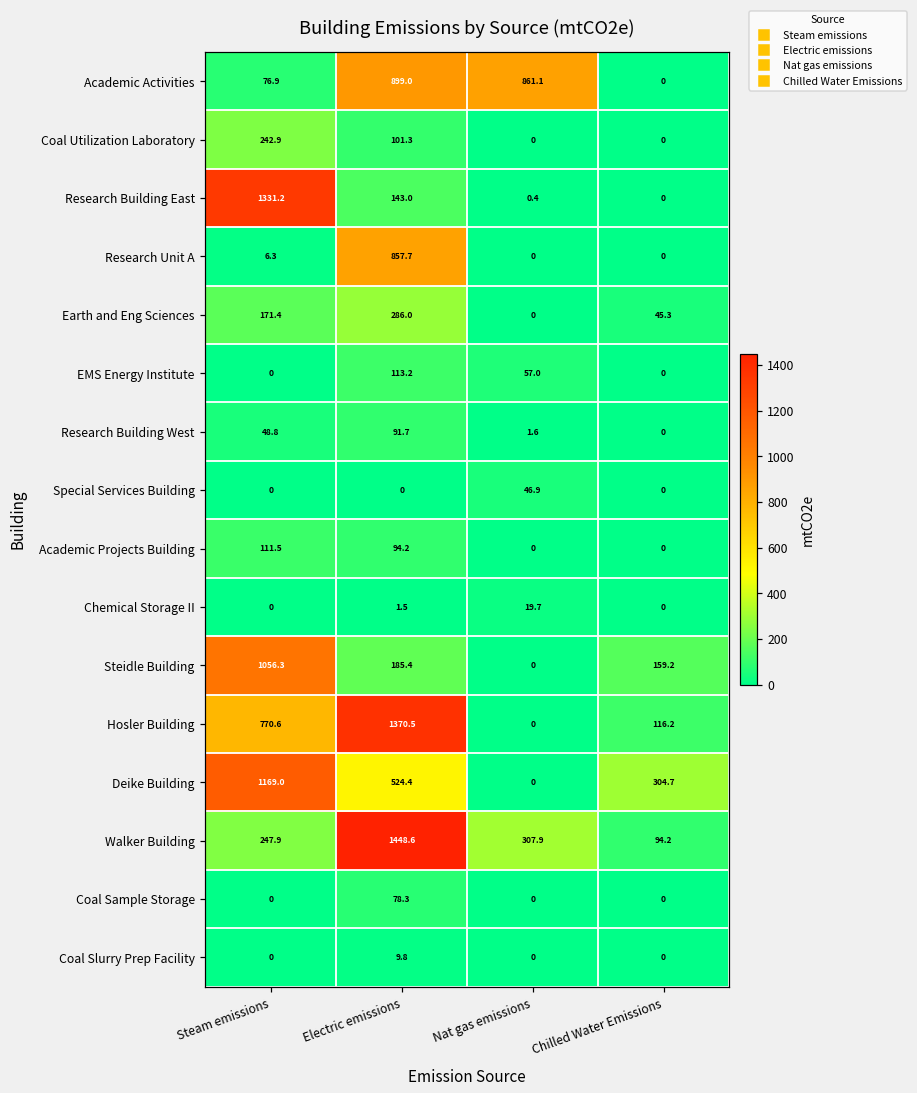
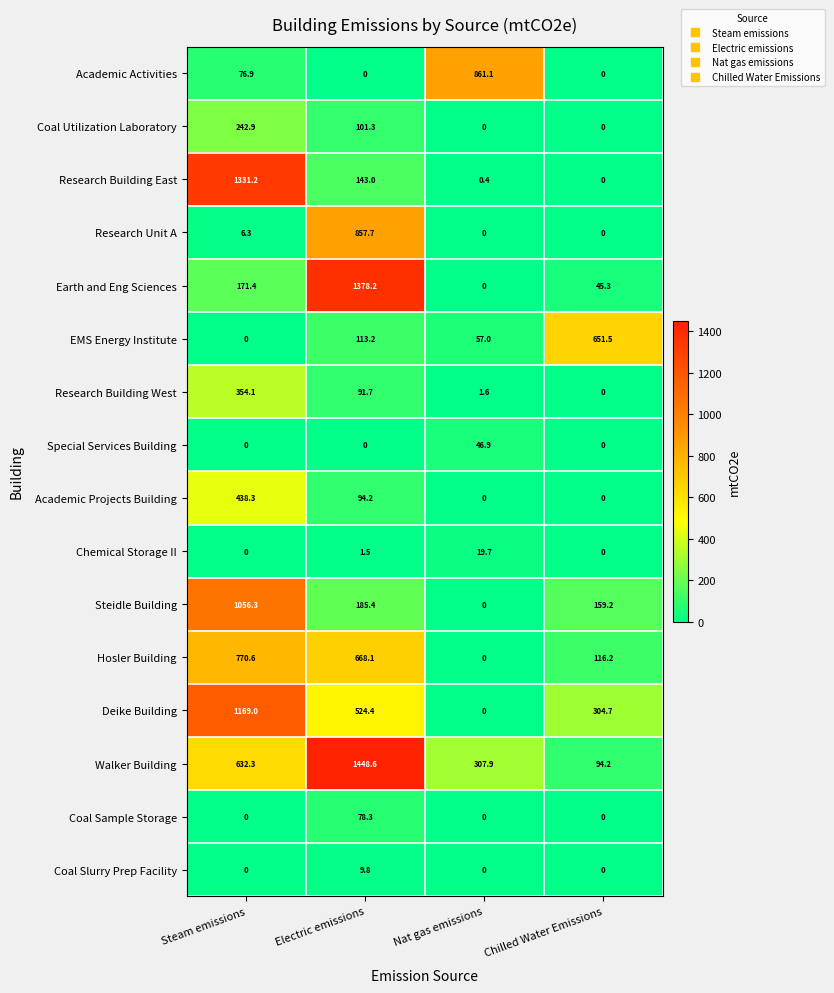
  {
    "Academic Activities": {
      "Steam emissions": 76.9,
-     "Electric emissions": 899.0,
+     "Electric emissions": 0,
      "Nat gas emissions": 861.1,
      "Chilled Water Emissions": 0
    },
    "Coal Utilization Laboratory": {
      "Steam emissions": 242.9,
      "Electric emissions": 101.3,
      "Nat gas emissions": 0,
      "Chilled Water Emissions": 0
    },
    "Research Building East": {
      "Steam emissions": 1331.2,
      "Electric emissions": 143.0,
      "Nat gas emissions": 0.4,
      "Chilled Water Emissions": 0
    },
    "Research Unit A": {
      "Steam emissions": 6.3,
      "Electric emissions": 857.7,
      "Nat gas emissions": 0,
      "Chilled Water Emissions": 0
    },
    "Earth and Eng Sciences": {
      "Steam emissions": 171.4,
-     "Electric emissions": 286.0,
+     "Electric emissions": 1378.2,
      "Nat gas emissions": 0,
      "Chilled Water Emissions": 45.3
    },
    "EMS Energy Institute": {
      "Steam emissions": 0,
      "Electric emissions": 113.2,
      "Nat gas emissions": 57.0,
-     "Chilled Water Emissions": 0
+     "Chilled Water Emissions": 651.5
    },
    "Research Building West": {
-     "Steam emissions": 48.8,
+     "Steam emissions": 354.1,
      "Electric emissions": 91.7,
      "Nat gas emissions": 1.6,
      "Chilled Water Emissions": 0
    },
    "Special Services Building": {
      "Steam emissions": 0,
      "Electric emissions": 0,
      "Nat gas emissions": 46.9,
      "Chilled Water Emissions": 0
    },
    "Academic Projects Building": {
-     "Steam emissions": 111.5,
+     "Steam emissions": 438.3,
      "Electric emissions": 94.2,
      "Nat gas emissions": 0,
      "Chilled Water Emissions": 0
    },
    "Chemical Storage II": {
      "Steam emissions": 0,
      "Electric emissions": 1.5,
      "Nat gas emissions": 19.7,
      "Chilled Water Emissions": 0
    },
    "Steidle Building": {
      "Steam emissions": 1056.3,
      "Electric emissions": 185.4,
      "Nat gas emissions": 0,
      "Chilled Water Emissions": 159.2
    },
    "Hosler Building": {
      "Steam emissions": 770.6,
-     "Electric emissions": 1370.5,
+     "Electric emissions": 668.1,
      "Nat gas emissions": 0,
      "Chilled Water Emissions": 116.2
    },
    "Deike Building": {
      "Steam emissions": 1169.0,
      "Electric emissions": 524.4,
      "Nat gas emissions": 0,
      "Chilled Water Emissions": 304.7
    },
    "Walker Building": {
-     "Steam emissions": 247.9,
+     "Steam emissions": 632.3,
      "Electric emissions": 1448.6,
      "Nat gas emissions": 307.9,
      "Chilled Water Emissions": 94.2
    },
    "Coal Sample Storage": {
      "Steam emissions": 0,
      "Electric emissions": 78.3,
      "Nat gas emissions": 0,
      "Chilled Water Emissions": 0
    },
    "Coal Slurry Prep Facility": {
      "Steam emissions": 0,
      "Electric emissions": 9.8,
      "Nat gas emissions": 0,
      "Chilled Water Emissions": 0
    }
  }
